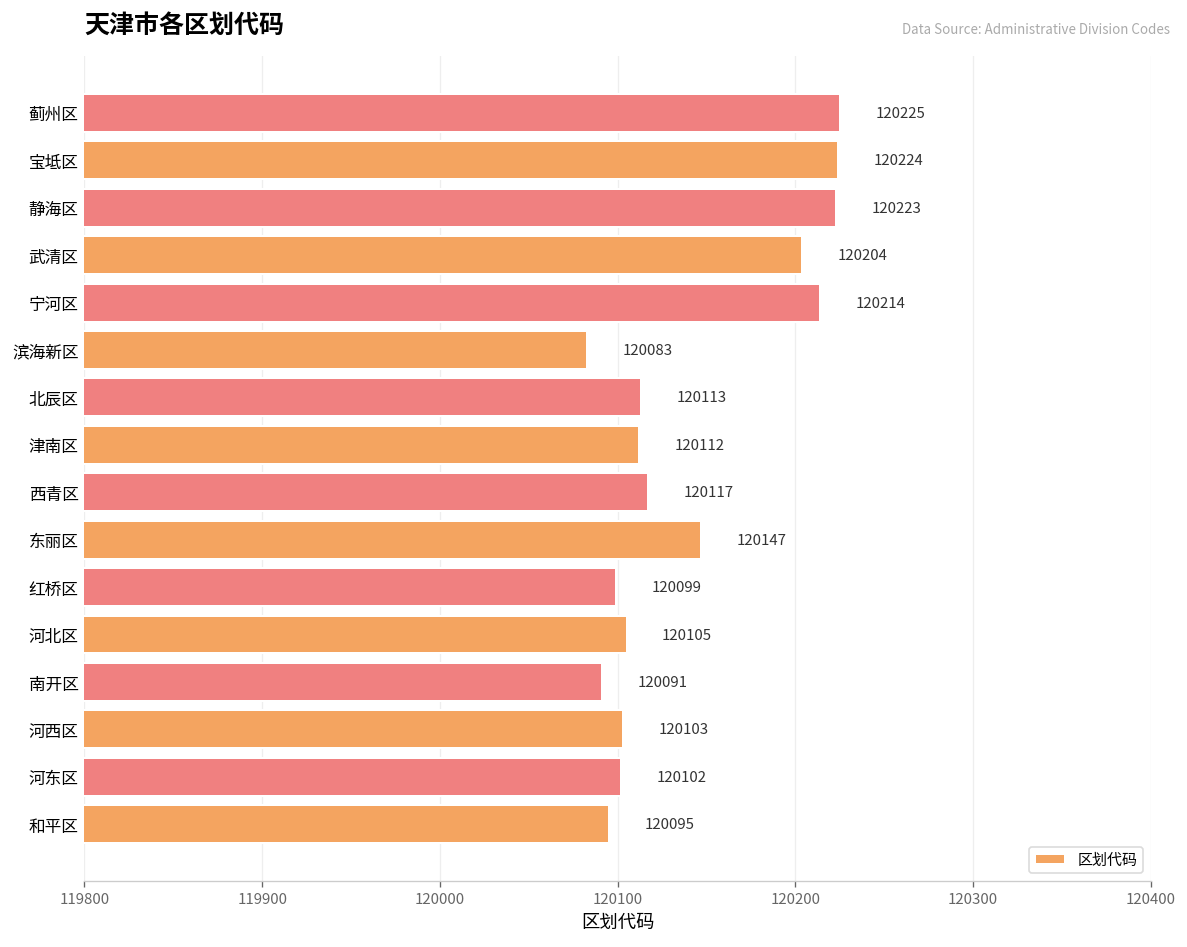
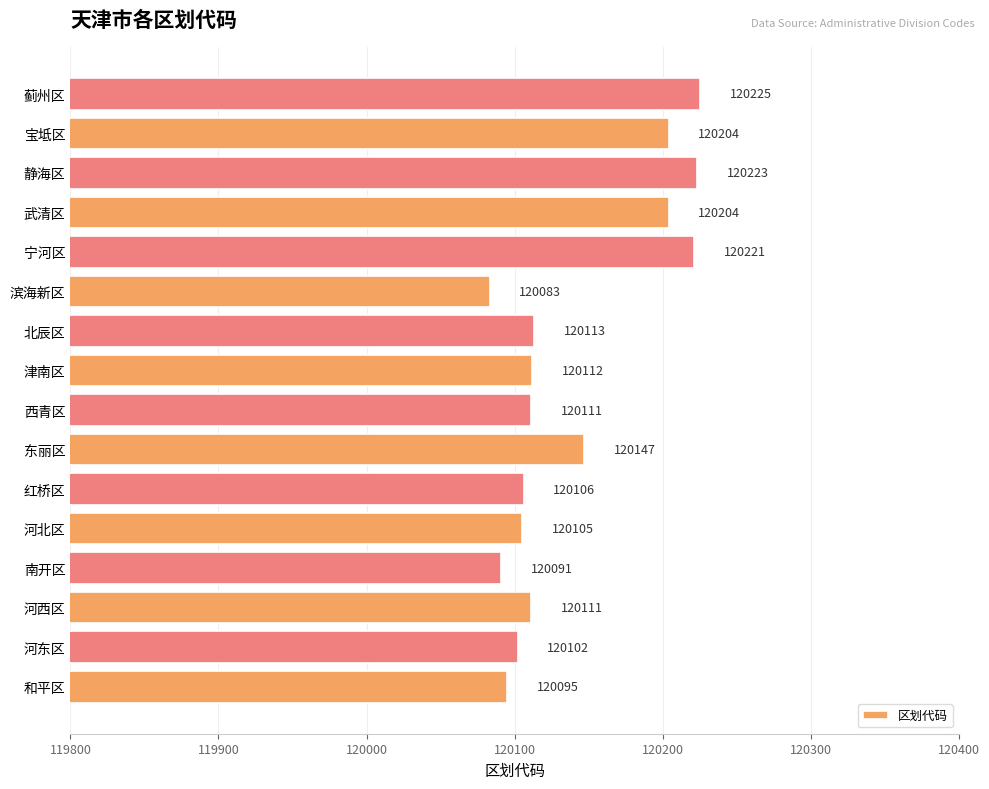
  {
-   "宝坻区": 120224,
-   "宁河区": 120214,
-   "西青区": 120117,
-   "红桥区": 120099,
-   "河西区": 120103
+   "宝坻区": 120204,
+   "宁河区": 120221,
+   "西青区": 120111,
+   "红桥区": 120106,
+   "河西区": 120111
  }
